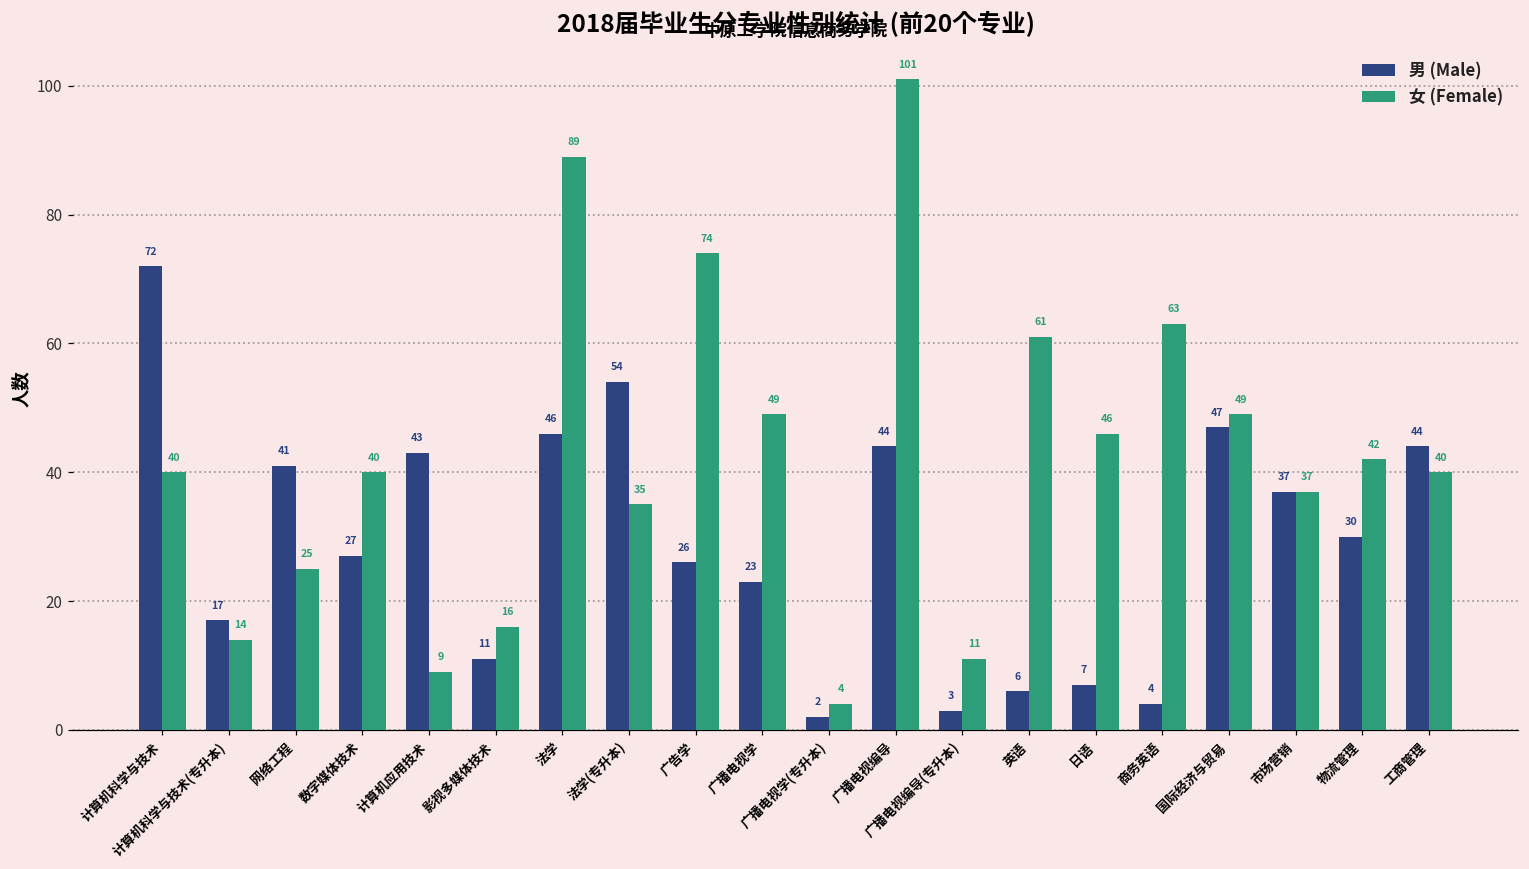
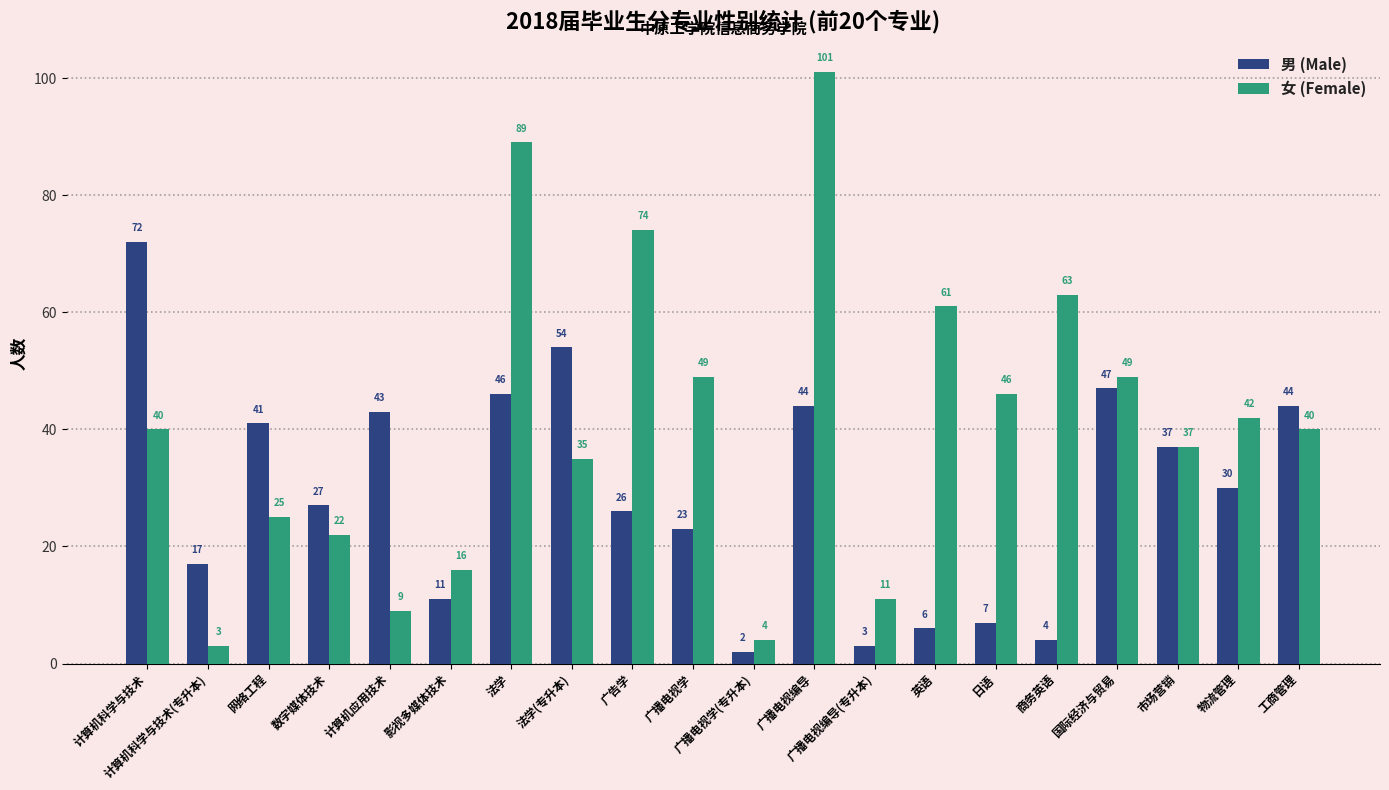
  {
    "男 (Male)": {
      "计算机科学与技术": 72,
      "计算机科学与技术(专升本)": 17,
      "网络工程": 41,
      "数字媒体技术": 27,
      "计算机应用技术": 43,
      "影视多媒体技术": 11,
      "法学": 46,
      "法学(专升本)": 54,
      "广告学": 26,
      "广播电视学": 23,
      "广播电视学(专升本)": 2,
      "广播电视编导": 44,
      "广播电视编导(专升本)": 3,
      "英语": 6,
      "日语": 7,
      "商务英语": 4,
      "国际经济与贸易": 47,
      "市场营销": 37,
      "物流管理": 30,
      "工商管理": 44
    },
    "女 (Female)": {
      "计算机科学与技术": 40,
-     "计算机科学与技术(专升本)": 14,
+     "计算机科学与技术(专升本)": 3,
      "网络工程": 25,
-     "数字媒体技术": 40,
+     "数字媒体技术": 22,
      "计算机应用技术": 9,
      "影视多媒体技术": 16,
      "法学": 89,
      "法学(专升本)": 35,
      "广告学": 74,
      "广播电视学": 49,
      "广播电视学(专升本)": 4,
      "广播电视编导": 101,
      "广播电视编导(专升本)": 11,
      "英语": 61,
      "日语": 46,
      "商务英语": 63,
      "国际经济与贸易": 49,
      "市场营销": 37,
      "物流管理": 42,
      "工商管理": 40
    }
  }
